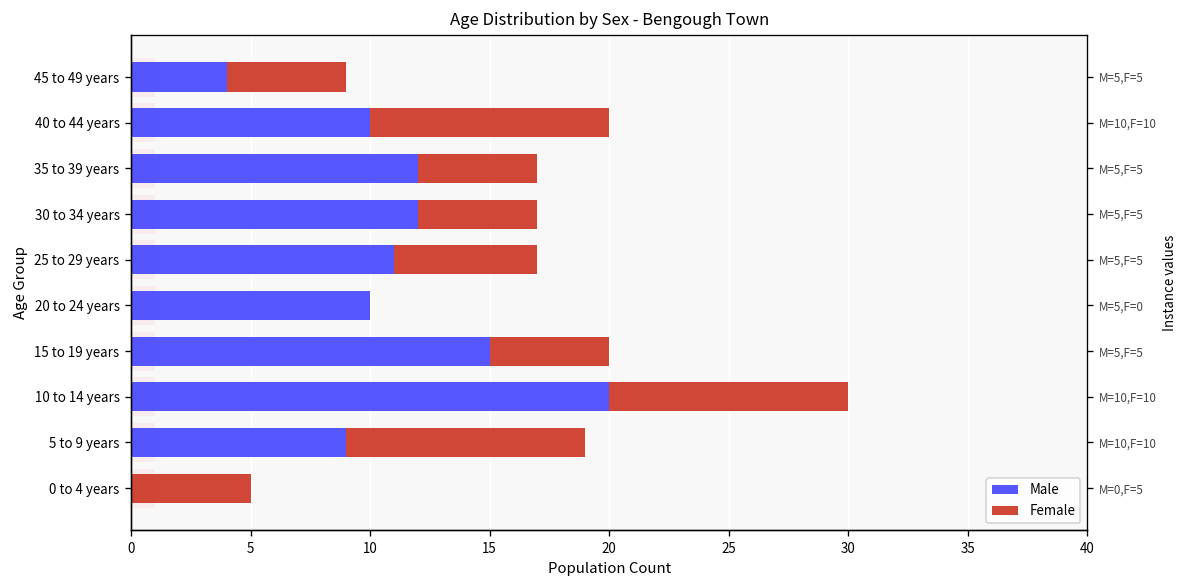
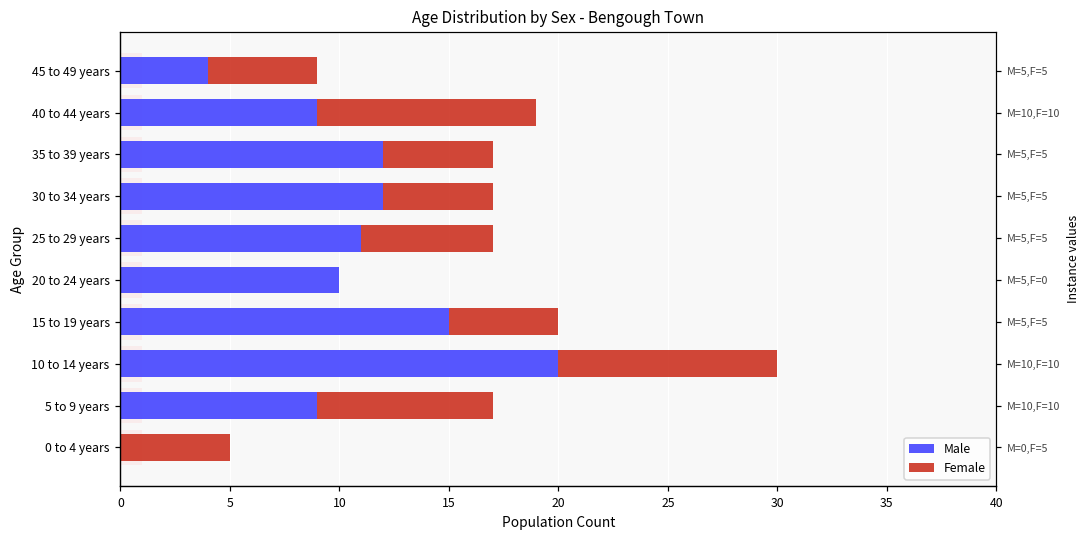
  {
    "Male": {
      "45 to 49 years": 4,
-     "40 to 44 years": 10,
+     "40 to 44 years": 9,
      "35 to 39 years": 12,
      "30 to 34 years": 12,
      "25 to 29 years": 11,
      "20 to 24 years": 10,
      "15 to 19 years": 15,
      "10 to 14 years": 20,
      "5 to 9 years": 9,
      "0 to 4 years": 0
    },
    "Female": {
      "45 to 49 years": 5,
      "40 to 44 years": 10,
      "35 to 39 years": 5,
      "30 to 34 years": 5,
      "25 to 29 years": 6,
      "20 to 24 years": 0,
      "15 to 19 years": 5,
      "10 to 14 years": 10,
-     "5 to 9 years": 10,
+     "5 to 9 years": 8,
      "0 to 4 years": 5
    }
  }
